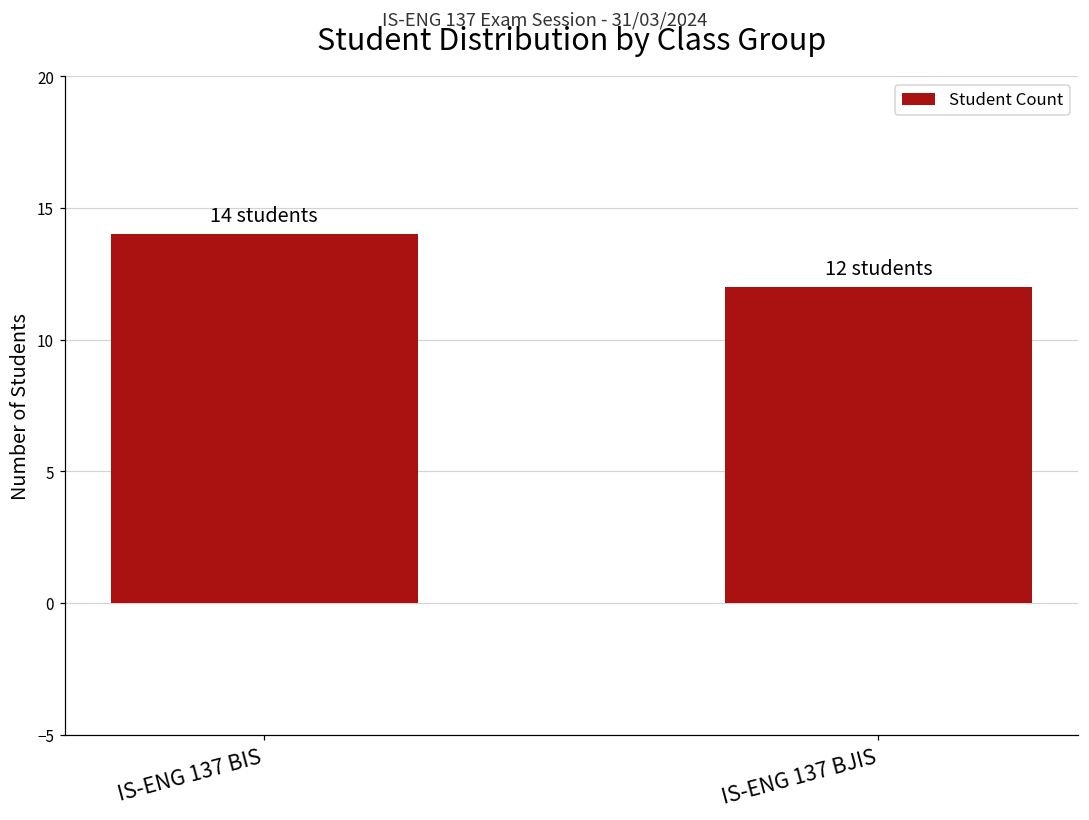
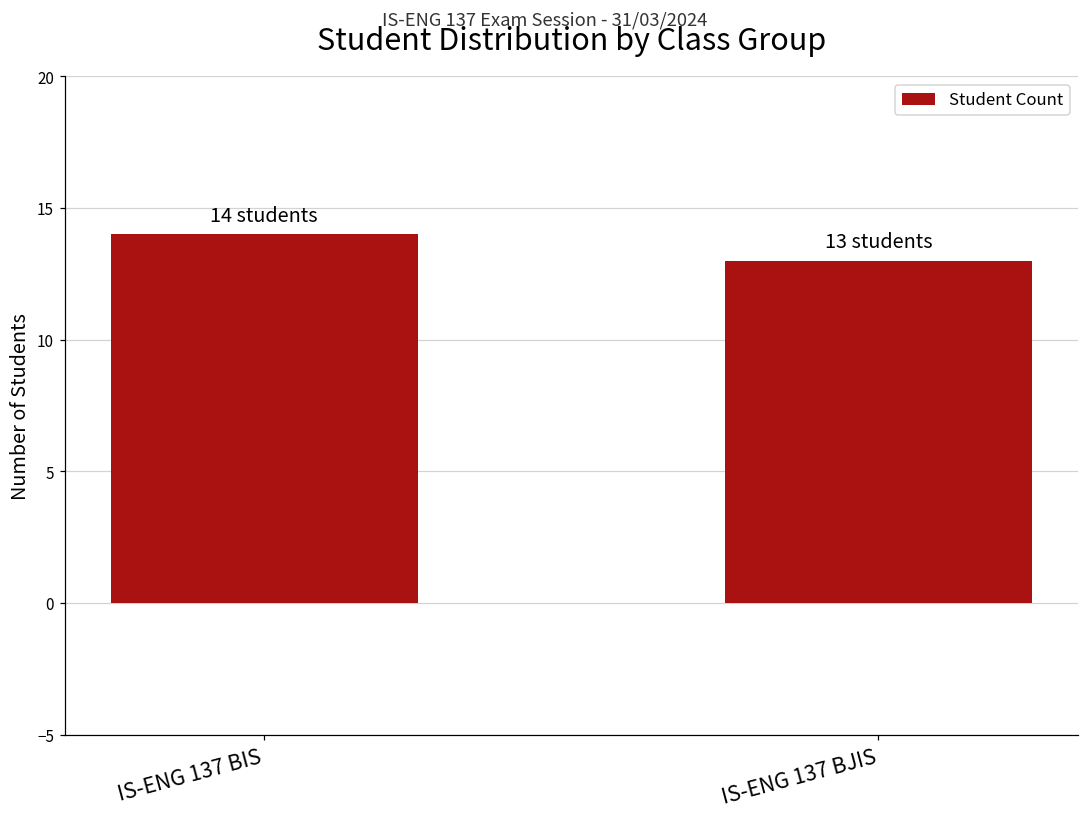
  {
    "IS-ENG 137 BIS": 14,
-   "IS-ENG 137 BJIS": 12
+   "IS-ENG 137 BJIS": 13
  }
